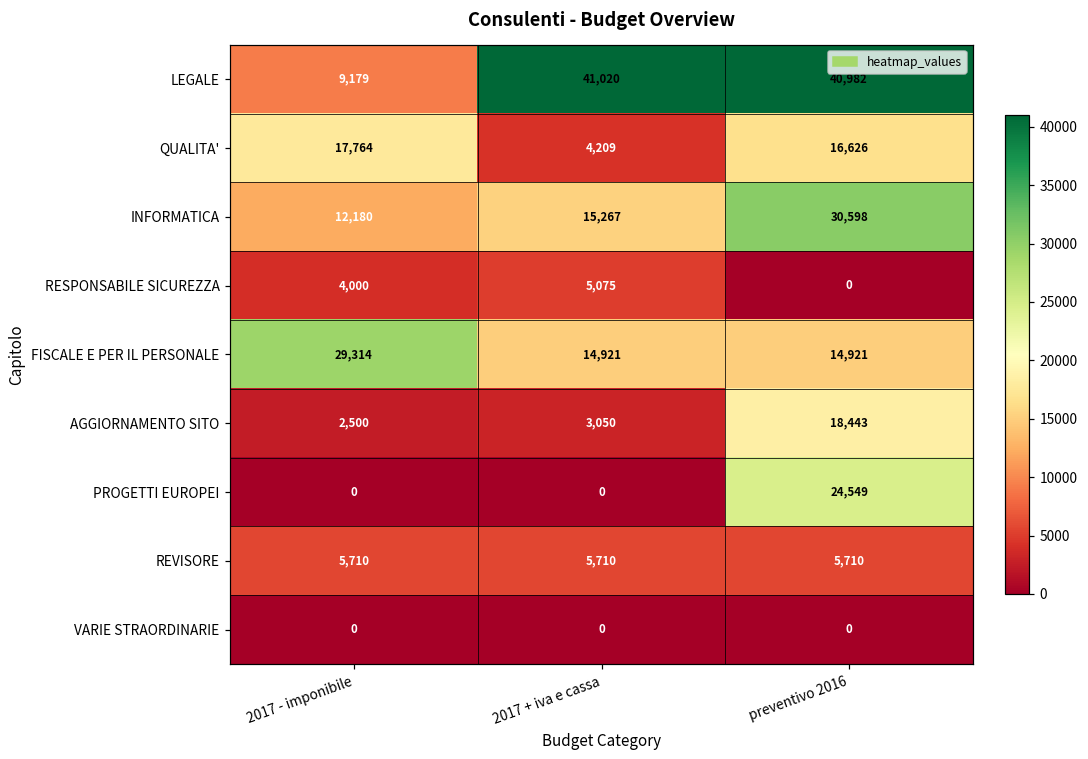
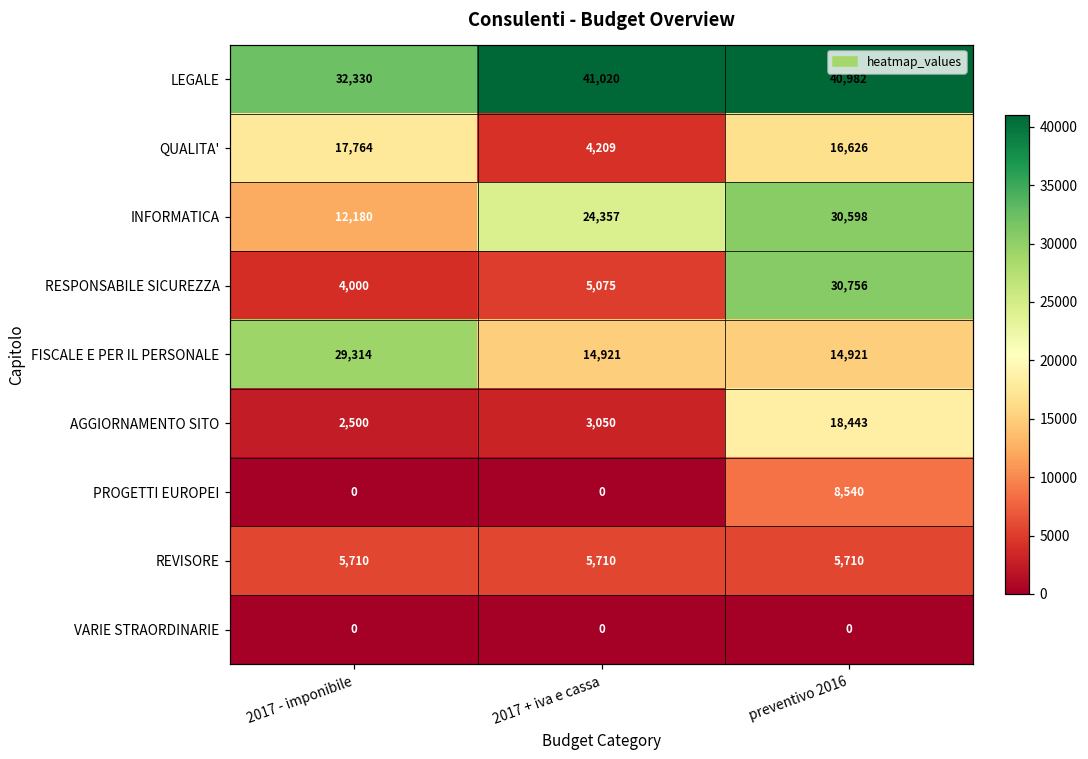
  {
    "LEGALE": {
-     "2017 - imponibile": "9,179",
+     "2017 - imponibile": "32,330",
      "2017 + iva e cassa": "41,020",
      "preventivo 2016": "40,982"
    },
    "QUALITA'": {
      "2017 - imponibile": "17,764",
      "2017 + iva e cassa": "4,209",
      "preventivo 2016": "16,626"
    },
    "INFORMATICA": {
      "2017 - imponibile": "12,180",
-     "2017 + iva e cassa": "15,267",
+     "2017 + iva e cassa": "24,357",
      "preventivo 2016": "30,598"
    },
    "RESPONSABILE SICUREZZA": {
      "2017 - imponibile": "4,000",
      "2017 + iva e cassa": "5,075",
-     "preventivo 2016": "0"
+     "preventivo 2016": "30,756"
    },
    "FISCALE E PER IL PERSONALE": {
      "2017 - imponibile": "29,314",
      "2017 + iva e cassa": "14,921",
      "preventivo 2016": "14,921"
    },
    "AGGIORNAMENTO SITO": {
      "2017 - imponibile": "2,500",
      "2017 + iva e cassa": "3,050",
      "preventivo 2016": "18,443"
    },
    "PROGETTI EUROPEI": {
      "2017 - imponibile": "0",
      "2017 + iva e cassa": "0",
-     "preventivo 2016": "24,549"
+     "preventivo 2016": "8,540"
    },
    "REVISORE": {
      "2017 - imponibile": "5,710",
      "2017 + iva e cassa": "5,710",
      "preventivo 2016": "5,710"
    },
    "VARIE STRAORDINARIE": {
      "2017 - imponibile": "0",
      "2017 + iva e cassa": "0",
      "preventivo 2016": "0"
    }
  }
